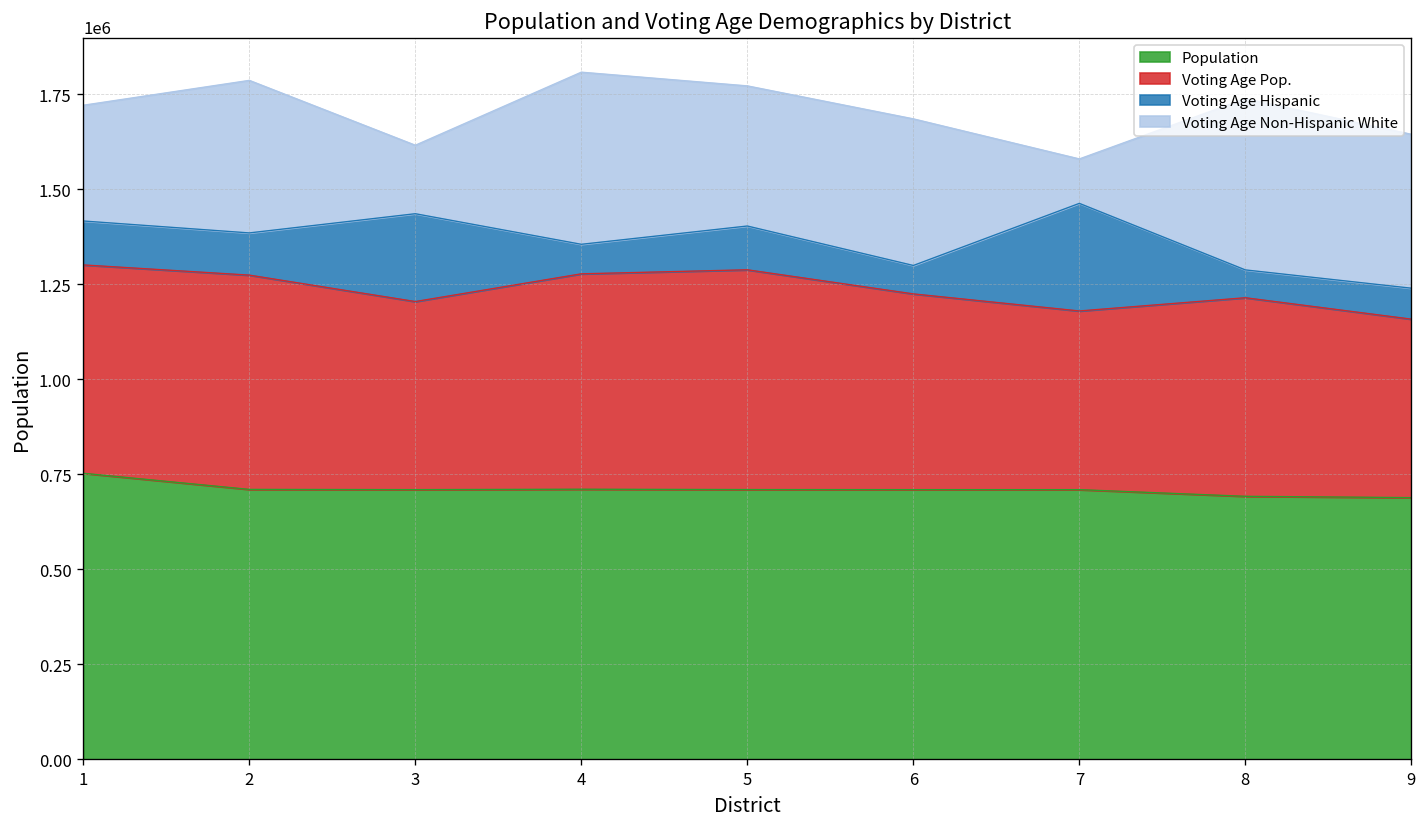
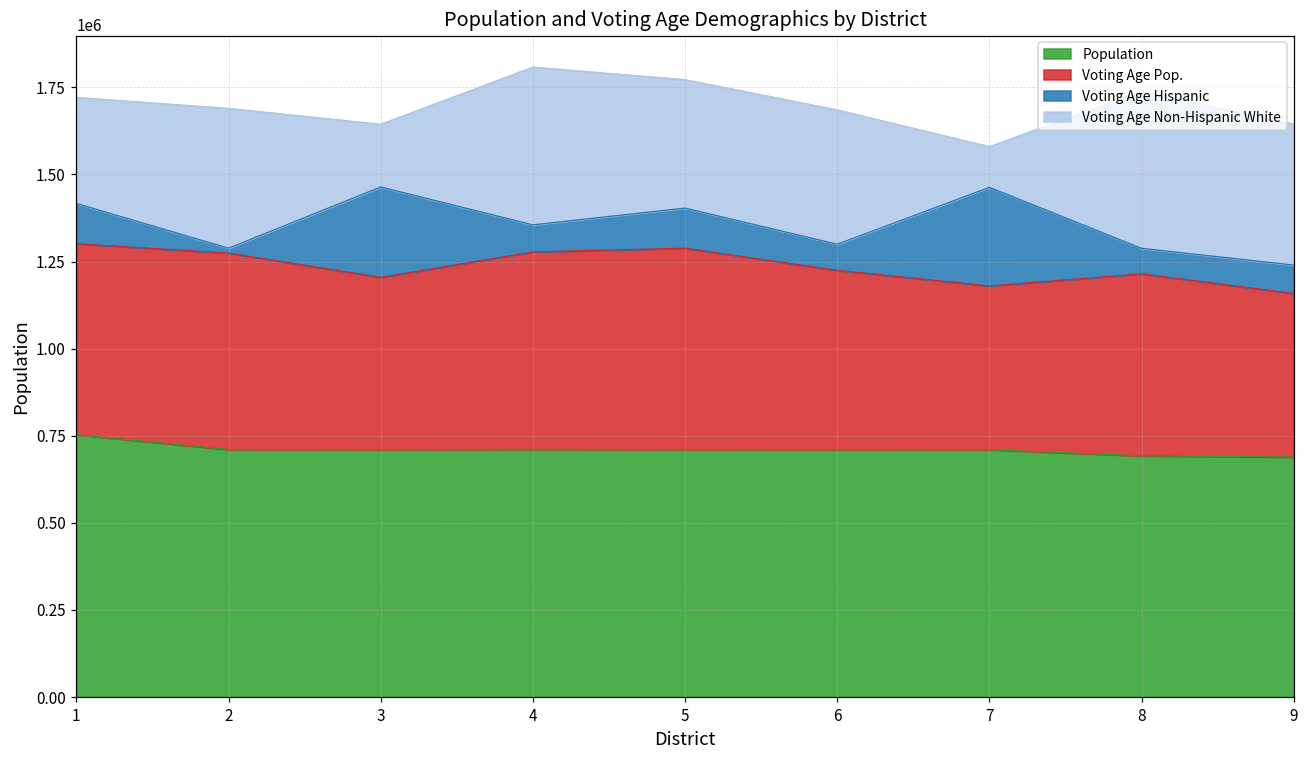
  {
    "Population": {
      "1": 750000,
      "2": 710000,
      "3": 710000,
      "4": 710000,
      "5": 710000,
      "6": 710000,
      "7": 710000,
      "8": 690000,
      "9": 690000
    },
    "Voting Age Pop.": {
      "1": 550000,
      "2": 560000,
      "3": 490000,
      "4": 570000,
      "5": 580000,
      "6": 510000,
      "7": 470000,
      "8": 520000,
      "9": 470000
    },
    "Voting Age Hispanic": {
      "1": 120000,
-     "2": 110000,
-     "3": 230000,
+     "2": 10000,
+     "3": 260000,
      "4": 80000,
      "5": 120000,
      "6": 70000,
      "7": 280000,
      "8": 70000,
      "9": 80000
    },
    "Voting Age Non-Hispanic White": {
      "1": 300000,
      "2": 400000,
      "3": 180000,
      "4": 450000,
      "5": 370000,
      "6": 390000,
      "7": 120000,
      "9": 400000
    }
  }
